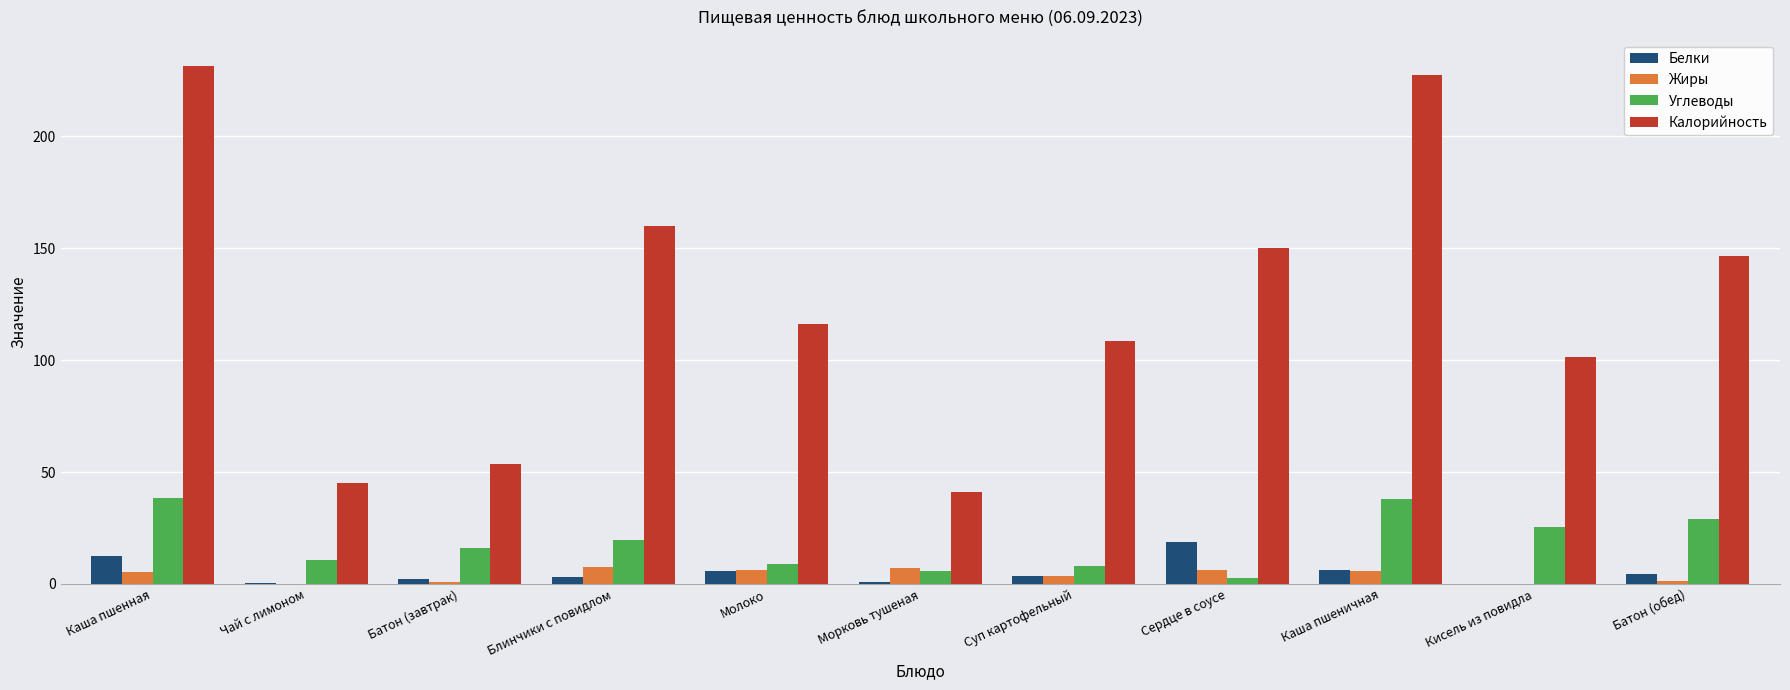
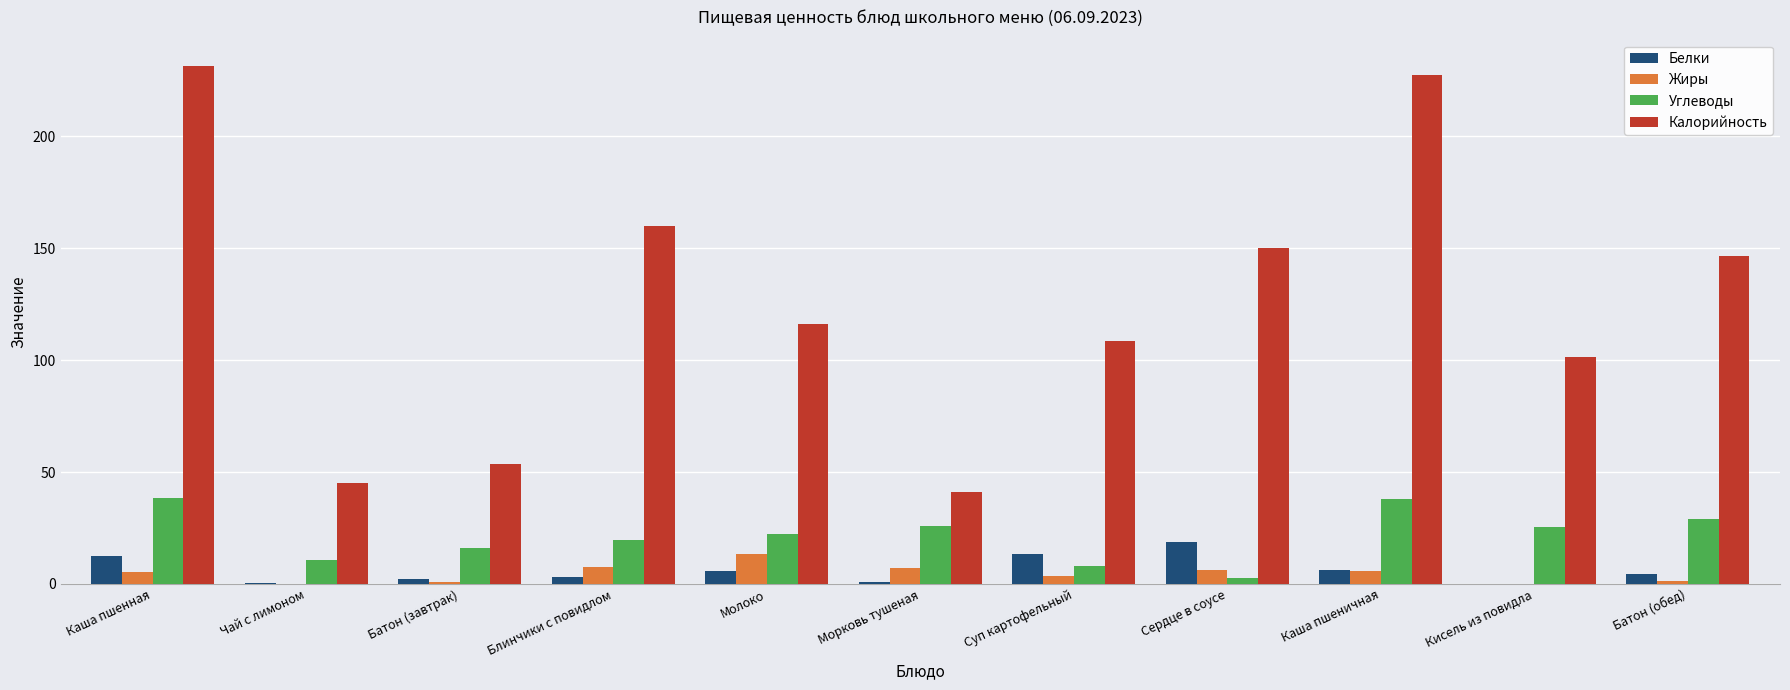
  {
    "Белки": {
      "Каша пшенная": 13,
      "Батон (завтрак)": 2,
      "Блинчики с повидлом": 3,
      "Молоко": 6,
-     "Суп картофельный": 4,
+     "Суп картофельный": 13,
      "Сердце в соусе": 19,
      "Каша пшеничная": 6,
      "Батон (обед)": 5
    },
    "Жиры": {
      "Каша пшенная": 5,
      "Чай с лимоном": 0,
      "Блинчики с повидлом": 7,
-     "Молоко": 6,
+     "Молоко": 13,
      "Морковь тушеная": 7,
      "Суп картофельный": 3,
      "Сердце в соусе": 6,
      "Каша пшеничная": 6,
      "Кисель из повидла": 0,
      "Батон (обед)": 1
    },
    "Углеводы": {
      "Каша пшенная": 39,
      "Чай с лимоном": 11,
      "Батон (завтрак)": 16,
      "Блинчики с повидлом": 20,
-     "Молоко": 9,
-     "Морковь тушеная": 6,
+     "Молоко": 22,
+     "Морковь тушеная": 26,
      "Суп картофельный": 8,
      "Сердце в соусе": 3,
      "Каша пшеничная": 38,
      "Кисель из повидла": 25,
      "Батон (обед)": 29
    },
    "Калорийность": {
      "Каша пшенная": 232,
      "Чай с лимоном": 45,
      "Батон (завтрак)": 53,
      "Блинчики с повидлом": 160,
      "Молоко": 116,
      "Морковь тушеная": 41,
      "Суп картофельный": 109,
      "Сердце в соусе": 150,
      "Каша пшеничная": 227,
      "Кисель из повидла": 102,
      "Батон (обед)": 147
    }
  }
